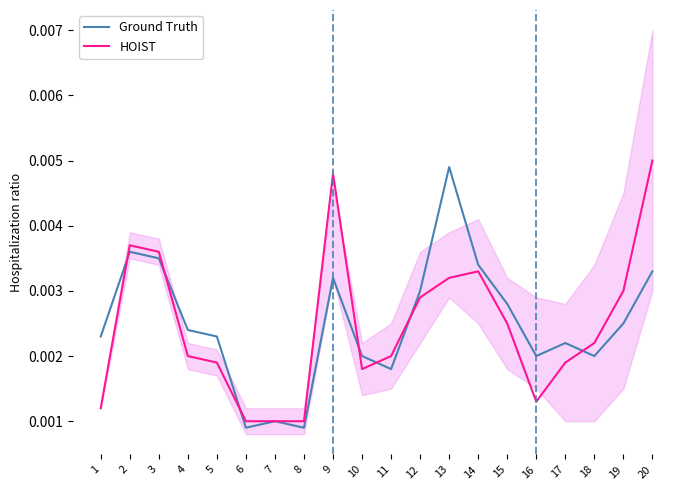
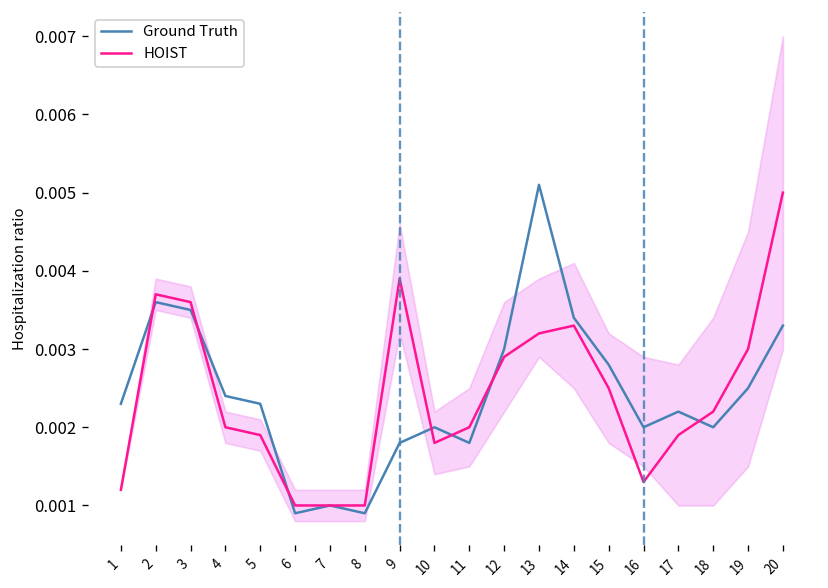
  {
    "Ground Truth": {
      "1": 0.0023,
      "2": 0.0036,
      "3": 0.0035,
      "4": 0.0024,
      "5": 0.0023,
      "6": 0.0009,
      "8": 0.0009,
-     "9": 0.0032,
+     "9": 0.0018,
      "10": 0.0020,
      "11": 0.0018,
      "12": 0.0030,
-     "13": 0.0049,
+     "13": 0.0051,
      "14": 0.0034,
      "15": 0.0028,
      "16": 0.0020,
      "17": 0.0022,
      "18": 0.0020,
      "19": 0.0025,
      "20": 0.0033
    },
    "HOIST": {
      "2": 0.0037,
      "3": 0.0036,
      "4": 0.0020,
      "5": 0.0019,
      "6": 0.0010,
      "8": 0.0010,
-     "9": 0.0048,
+     "9": 0.0039,
      "10": 0.0018,
      "11": 0.0020,
      "12": 0.0029,
      "13": 0.0032,
      "14": 0.0033,
      "15": 0.0025,
      "16": 0.0013,
      "17": 0.0019,
      "18": 0.0022,
      "19": 0.0030,
      "20": 0.0050
    }
  }
